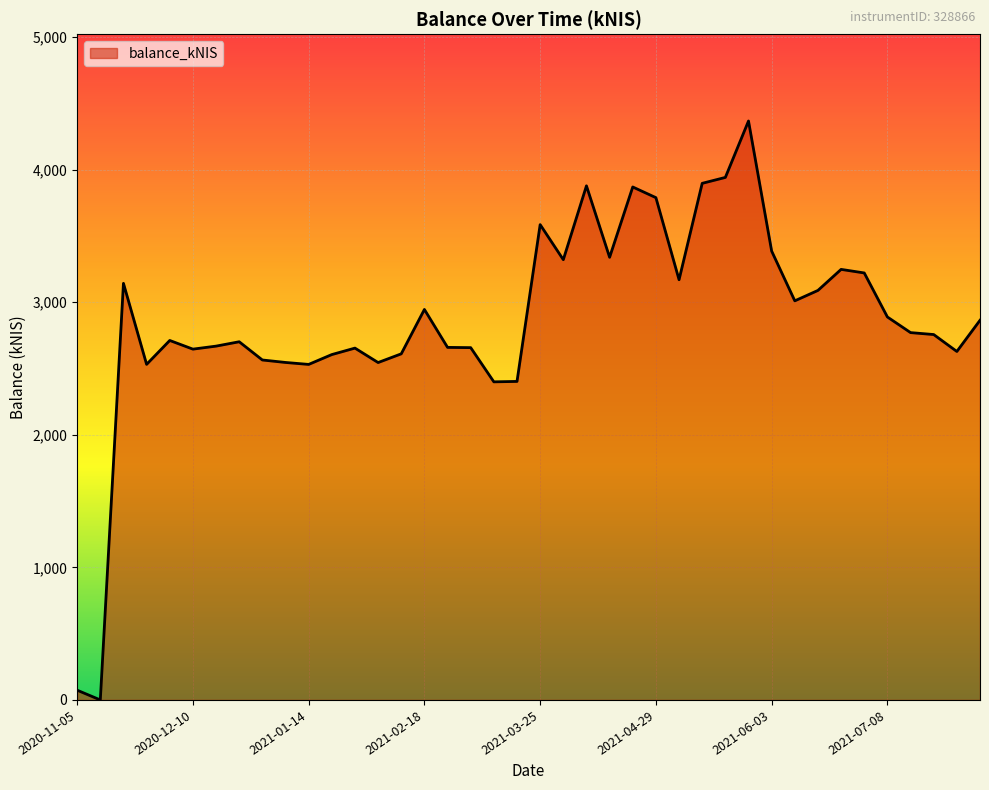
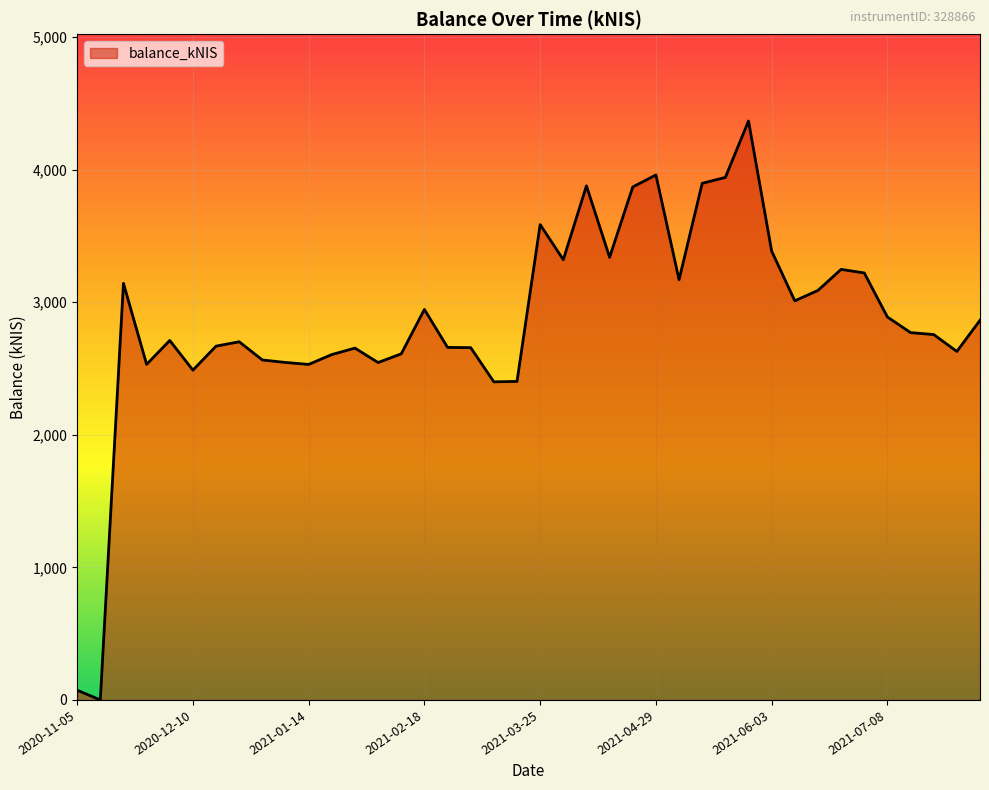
  {
    "2020-11-05": "70",
-   "2020-12-10": "2,650",
+   "2020-12-10": "2,490",
    "2021-01-14": "2,530",
    "2021-02-18": "2,950",
    "2021-03-25": "3,590",
-   "2021-04-29": "3,790",
+   "2021-04-29": "3,960",
    "2021-06-03": "3,390",
    "2021-07-08": "2,890"
  }
